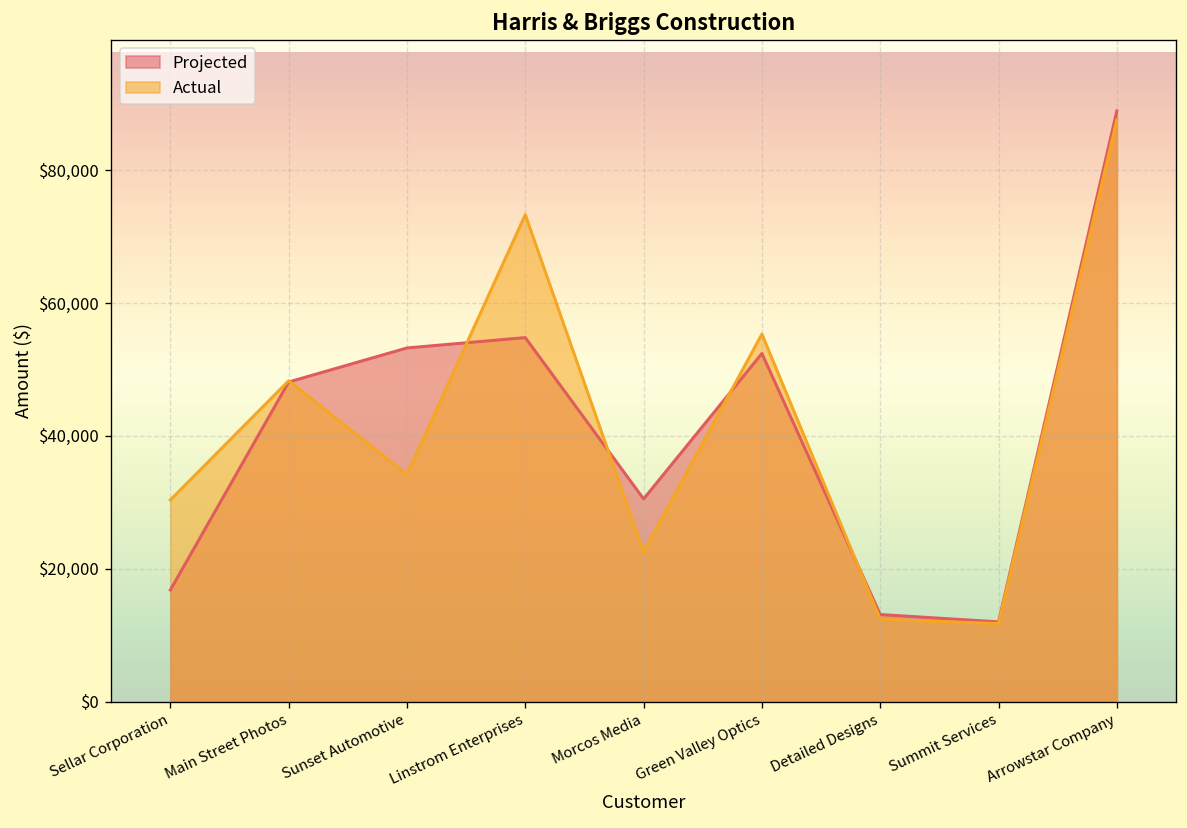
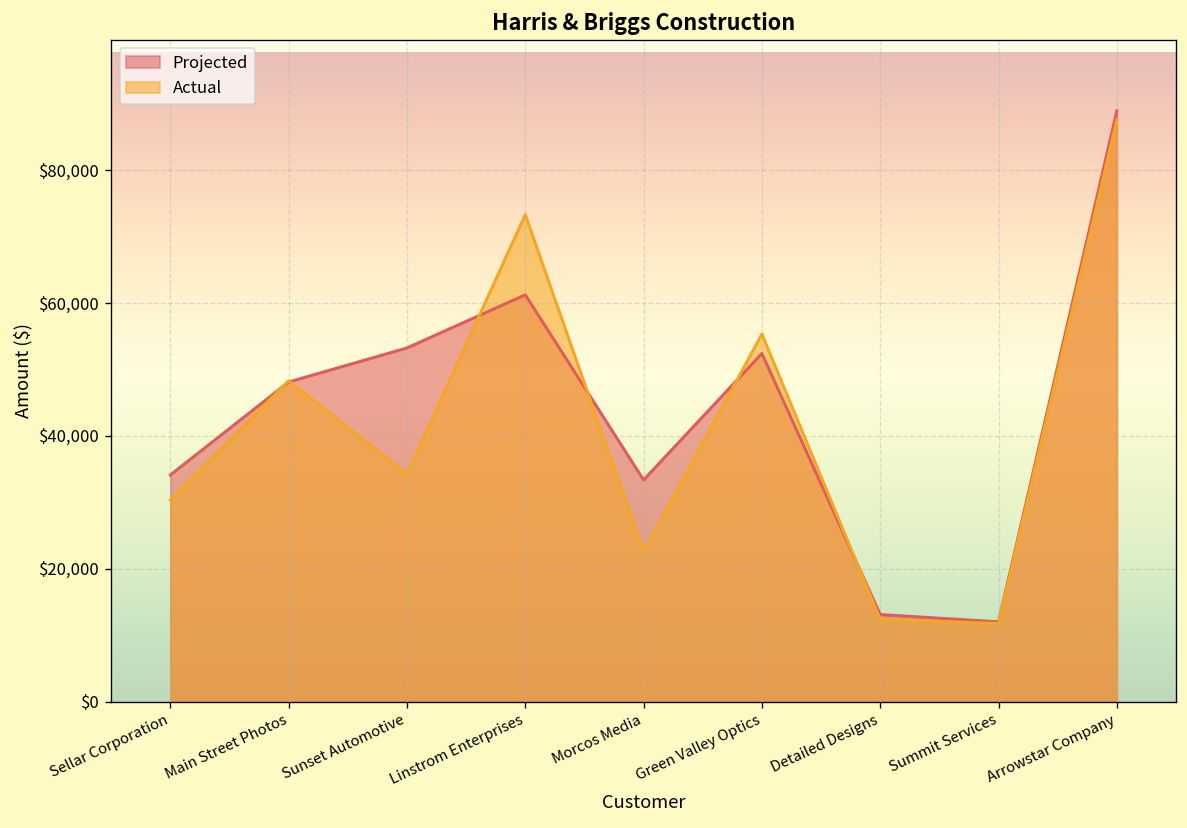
  {
    "Projected": {
-     "Sellar Corporation": "$17,000",
+     "Sellar Corporation": "$34,000",
      "Sunset Automotive": "$53,000",
-     "Linstrom Enterprises": "$55,000",
-     "Morcos Media": "$31,000",
+     "Linstrom Enterprises": "$61,000",
+     "Morcos Media": "$33,000",
      "Green Valley Optics": "$52,000",
      "Detailed Designs": "$13,000",
      "Arrowstar Company": "$89,000"
    },
    "Actual": {
      "Sellar Corporation": "$30,000",
      "Sunset Automotive": "$34,000",
      "Linstrom Enterprises": "$73,000",
      "Morcos Media": "$23,000",
      "Green Valley Optics": "$55,000",
      "Detailed Designs": "$12,000",
      "Arrowstar Company": "$88,000"
    }
  }
